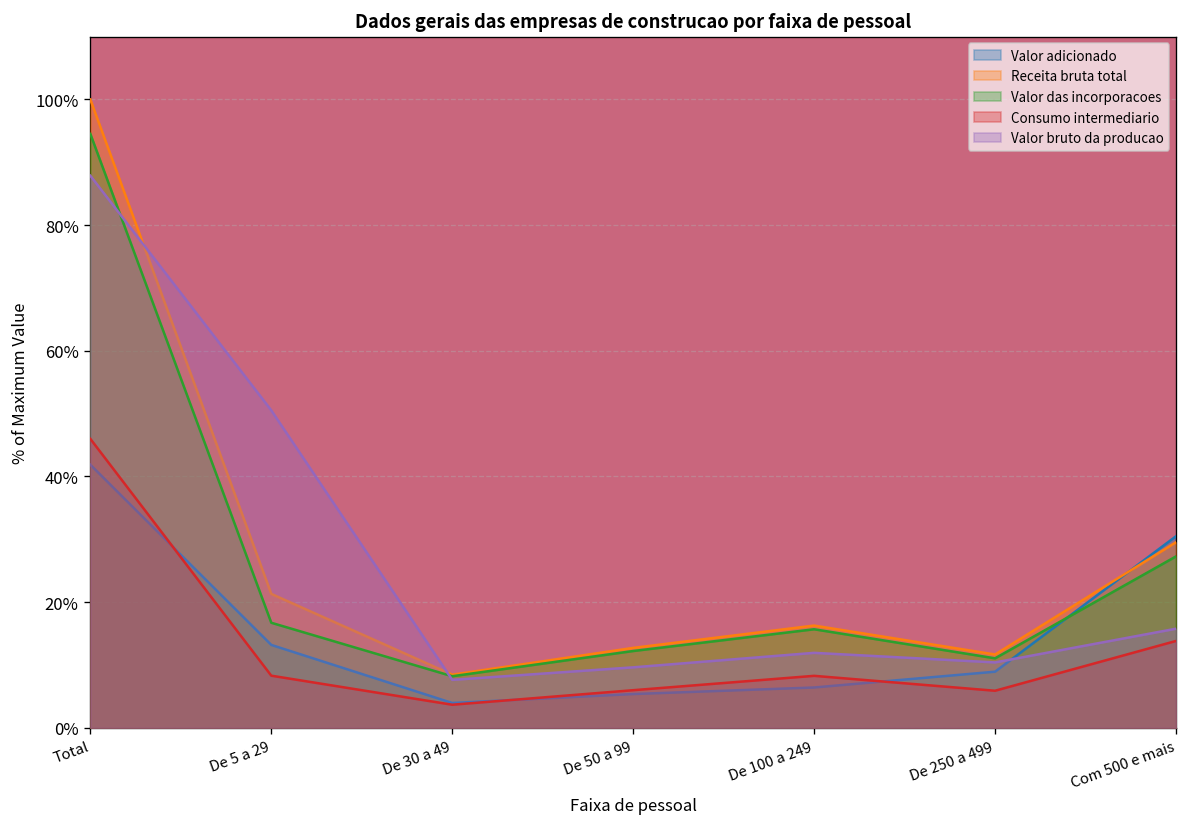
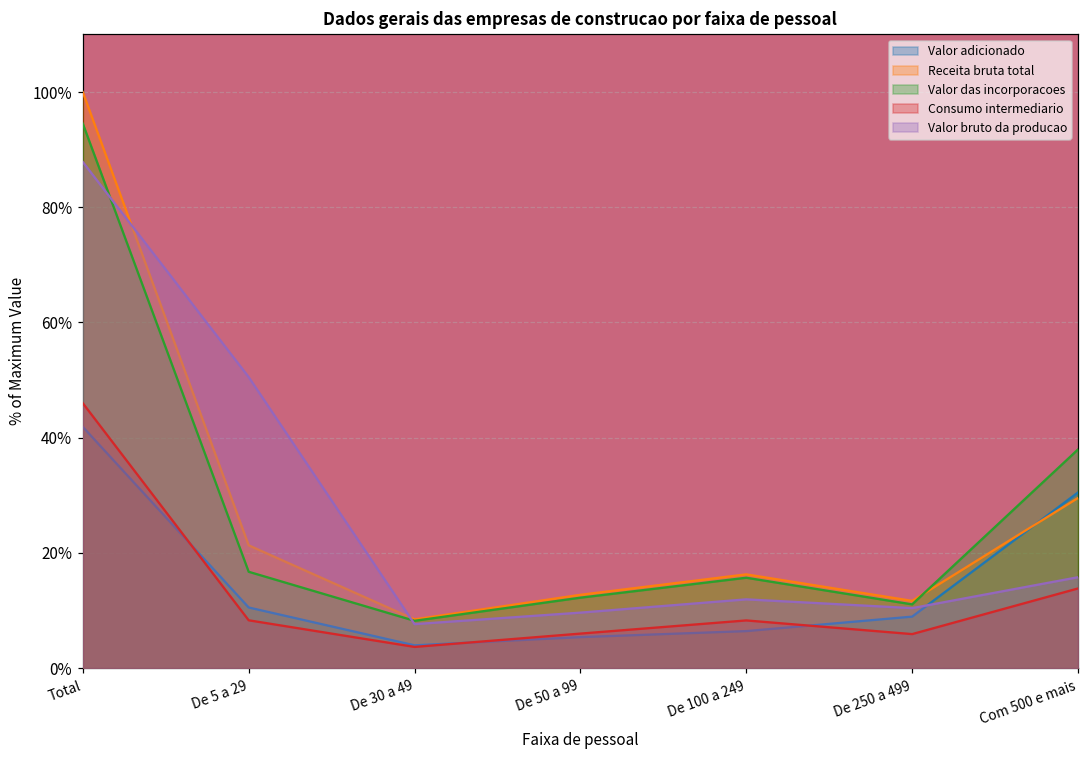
  {
    "Valor adicionado": {
      "Total": "42%",
-     "De 5 a 29": "13%",
+     "De 5 a 29": "11%",
      "De 50 a 99": "5%",
      "De 100 a 249": "6%",
      "De 250 a 499": "9%",
      "Com 500 e mais": "30%"
    },
    "Valor das incorporacoes": {
      "Total": "95%",
      "De 5 a 29": "17%",
      "De 50 a 99": "12%",
      "De 100 a 249": "16%",
      "De 250 a 499": "11%",
-     "Com 500 e mais": "27%"
+     "Com 500 e mais": "38%"
    },
    "Valor bruto da producao": {
      "Total": "88%",
      "De 5 a 29": "51%",
      "De 30 a 49": "8%",
      "De 50 a 99": "10%",
      "De 100 a 249": "12%",
      "De 250 a 499": "10%",
      "Com 500 e mais": "16%"
    }
  }
